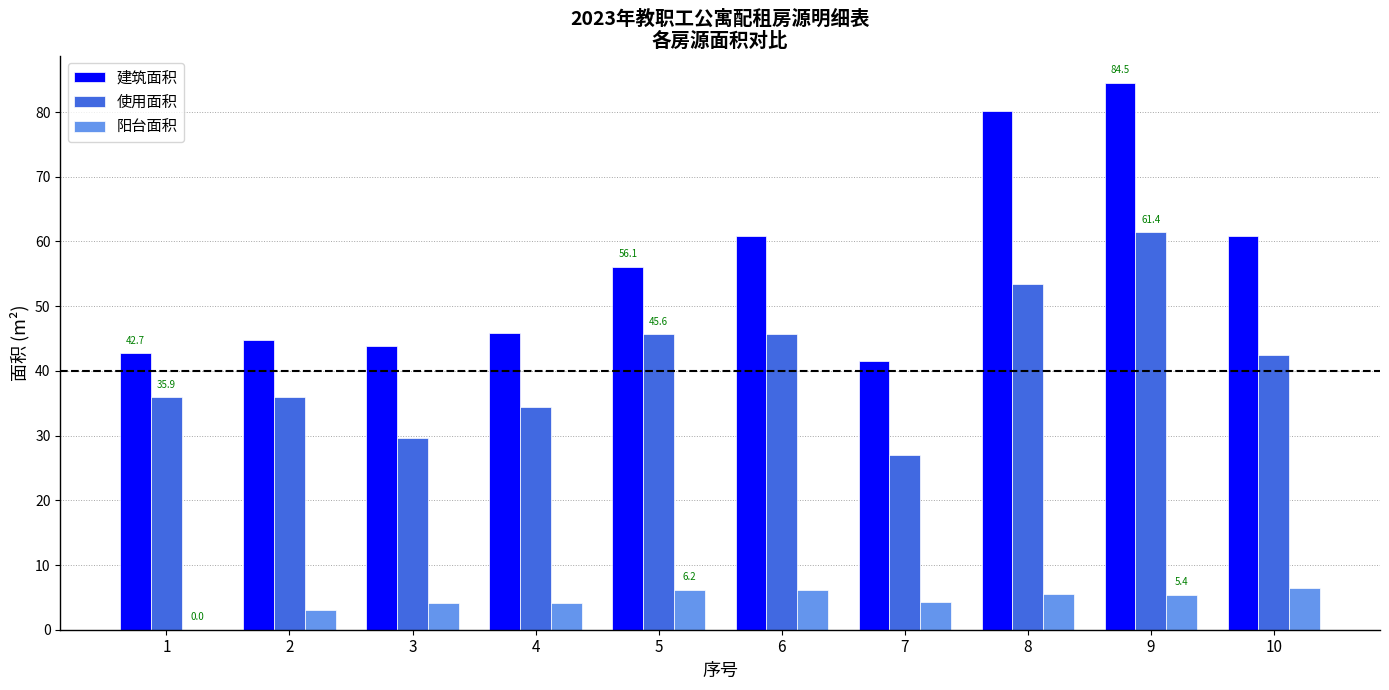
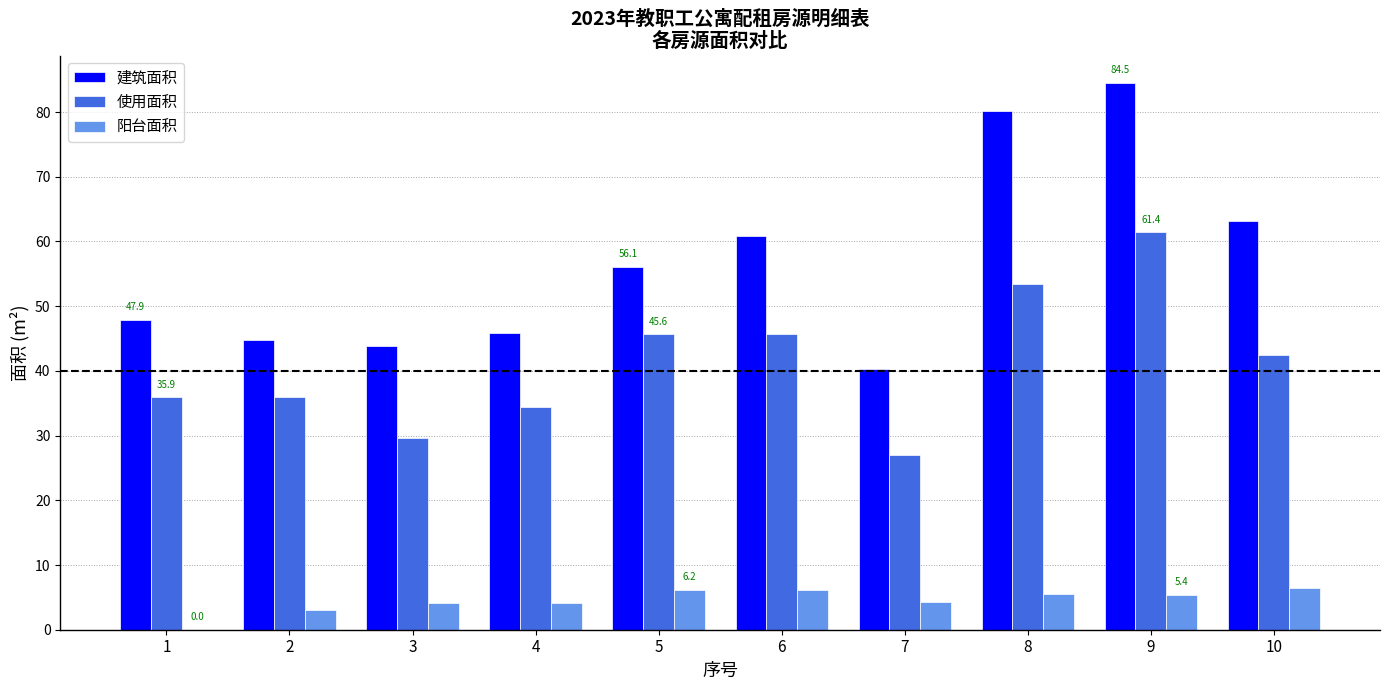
  {
    "建筑面积": {
-     "1": 42.7,
+     "1": 47.9,
      "5": 56.1,
-     "7": 42,
+     "7": 40,
      "9": 84.5,
-     "10": 61
+     "10": 63
    }
  }
